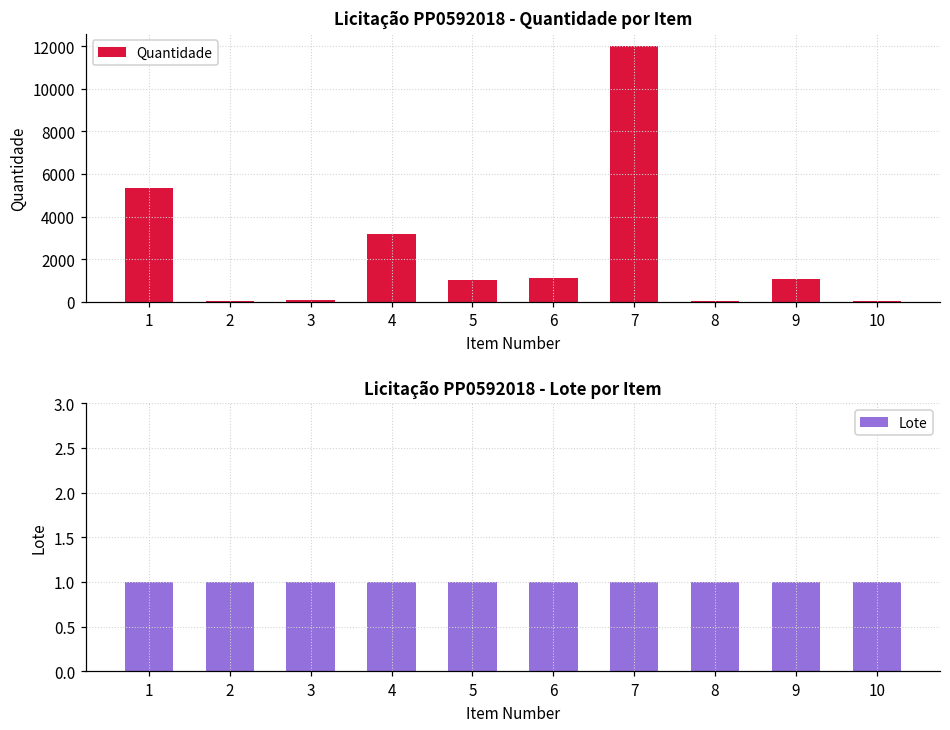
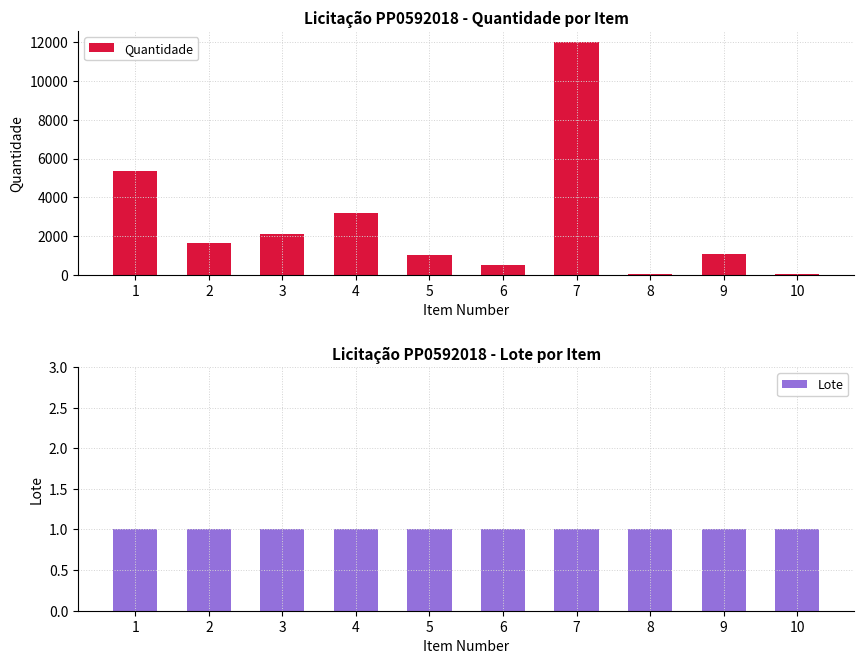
  {
    "Licitação PP0592018 - Quantidade por Item": {
      "1": 5300,
-     "2": 100,
-     "3": 100,
+     "2": 1700,
+     "3": 2100,
      "4": 3200,
      "5": 1000,
-     "6": 1100,
+     "6": 500,
      "7": 12000,
      "9": 1100
    },
    "Licitação PP0592018 - Lote por Item": {
      "1": 1.0,
      "2": 1.0,
      "3": 1.0,
      "4": 1.0,
      "5": 1.0,
      "6": 1.0,
      "7": 1.0,
      "8": 1.0,
      "9": 1.0,
      "10": 1.0
    }
  }
